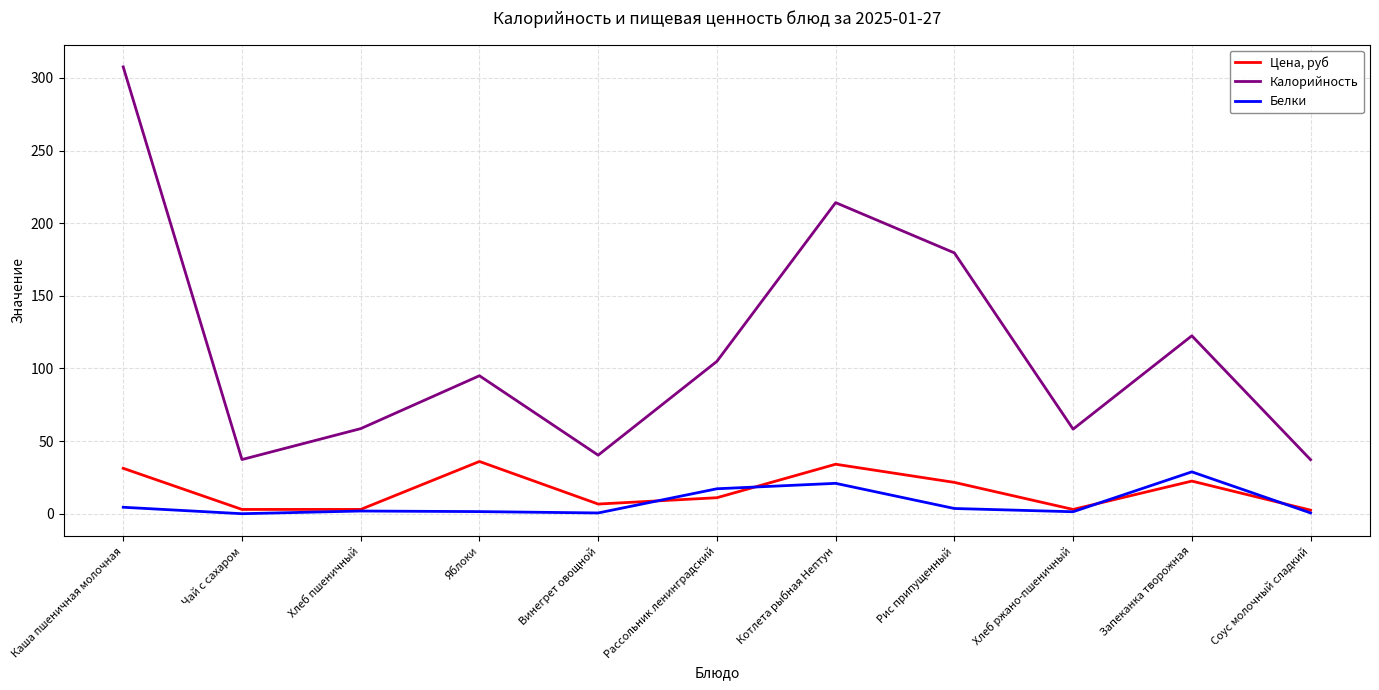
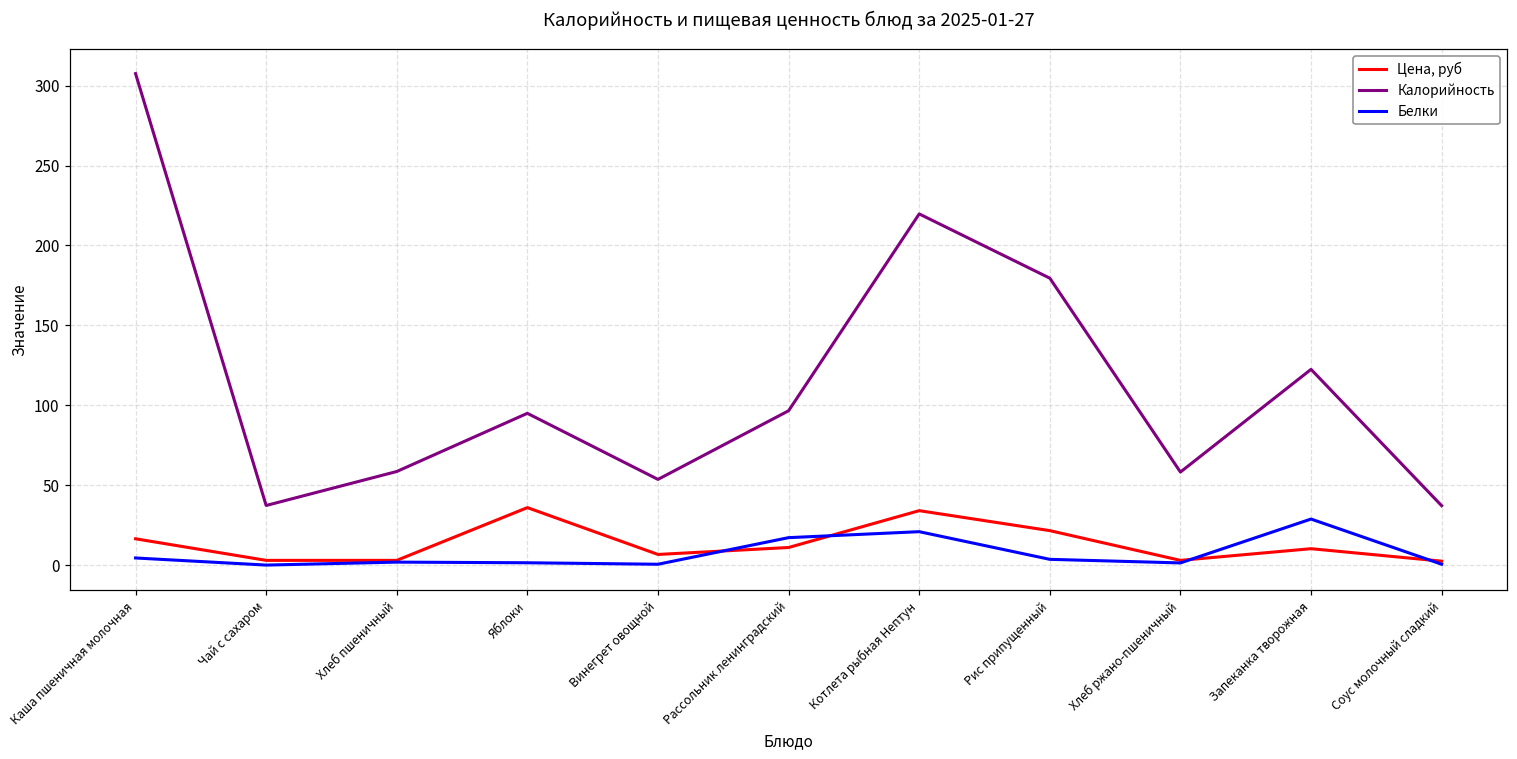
  {
    "Цена, руб": {
-     "Каша пшеничная молочная": 31,
+     "Каша пшеничная молочная": 17,
      "Чай с сахаром": 3,
      "Яблоки": 36,
      "Винегрет овощной": 7,
      "Рассольник ленинградский": 11,
      "Котлета рыбная Нептун": 34,
      "Рис припущенный": 22,
-     "Запеканка творожная": 23,
+     "Запеканка творожная": 10,
      "Соус молочный сладкий": 3
    },
    "Калорийность": {
      "Каша пшеничная молочная": 308,
      "Чай с сахаром": 37,
      "Хлеб пшеничный": 59,
      "Яблоки": 95,
-     "Винегрет овощной": 40,
-     "Рассольник ленинградский": 105,
-     "Котлета рыбная Нептун": 214,
+     "Винегрет овощной": 54,
+     "Рассольник ленинградский": 97,
+     "Котлета рыбная Нептун": 220,
      "Рис припущенный": 180,
      "Хлеб ржано-пшеничный": 58,
      "Запеканка творожная": 123,
      "Соус молочный сладкий": 37
    },
    "Белки": {
      "Каша пшеничная молочная": 4,
      "Чай с сахаром": 0,
      "Яблоки": 2,
      "Винегрет овощной": 1,
      "Рассольник ленинградский": 17,
      "Котлета рыбная Нептун": 21,
      "Рис припущенный": 4,
      "Запеканка творожная": 29,
      "Соус молочный сладкий": 1
    }
  }
